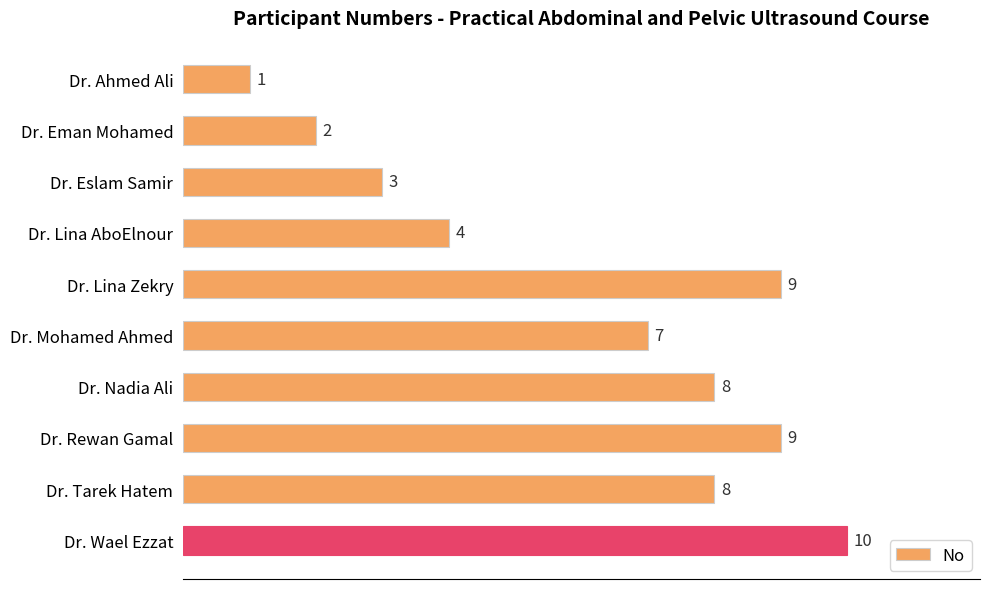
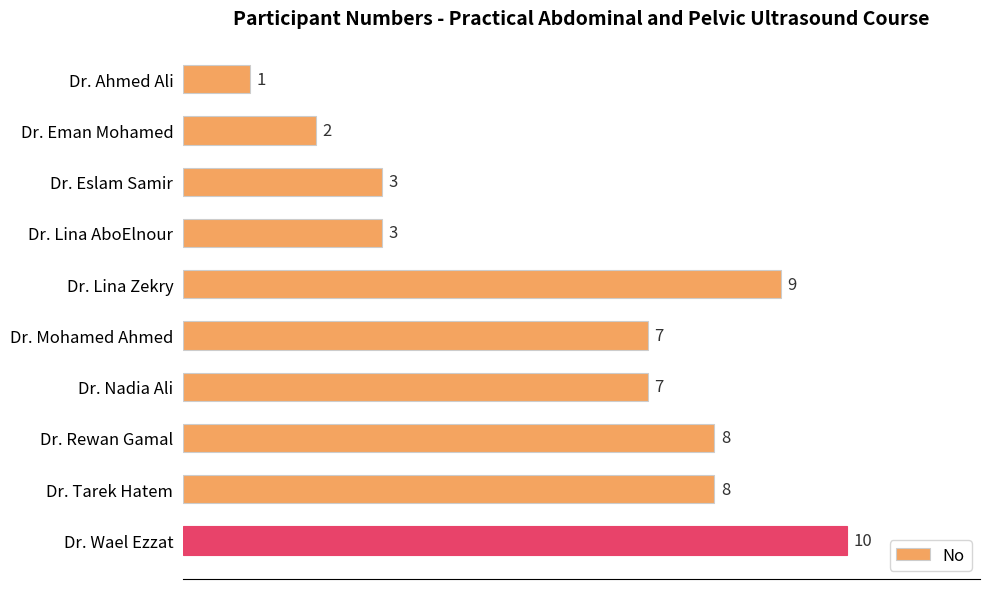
  {
    "Dr. Ahmed Ali": 1,
    "Dr. Eman Mohamed": 2,
    "Dr. Eslam Samir": 3,
-   "Dr. Lina AboElnour": 4,
+   "Dr. Lina AboElnour": 3,
    "Dr. Lina Zekry": 9,
    "Dr. Mohamed Ahmed": 7,
-   "Dr. Nadia Ali": 8,
-   "Dr. Rewan Gamal": 9,
+   "Dr. Nadia Ali": 7,
+   "Dr. Rewan Gamal": 8,
    "Dr. Tarek Hatem": 8,
    "Dr. Wael Ezzat": 10
  }
